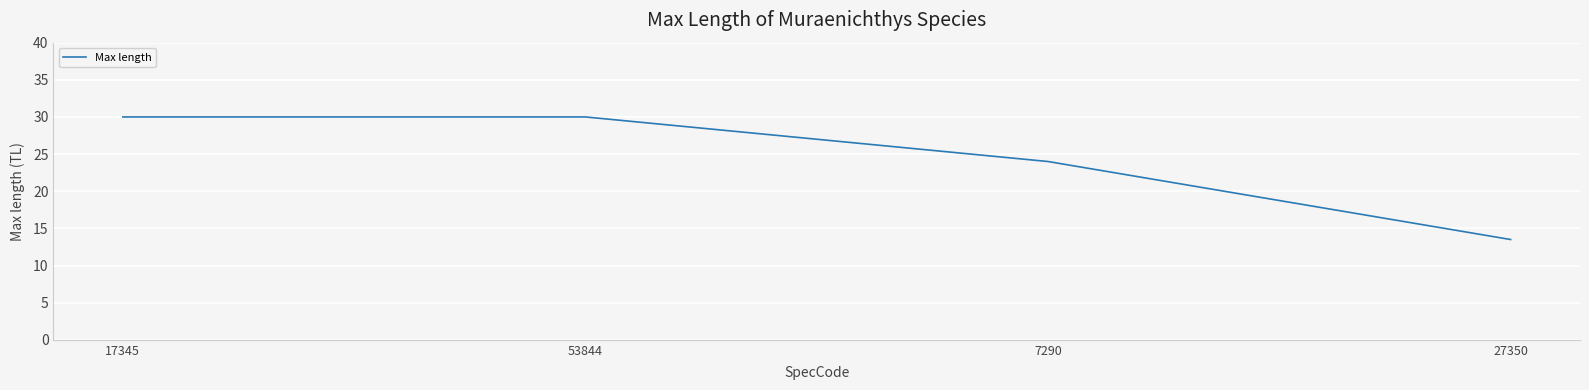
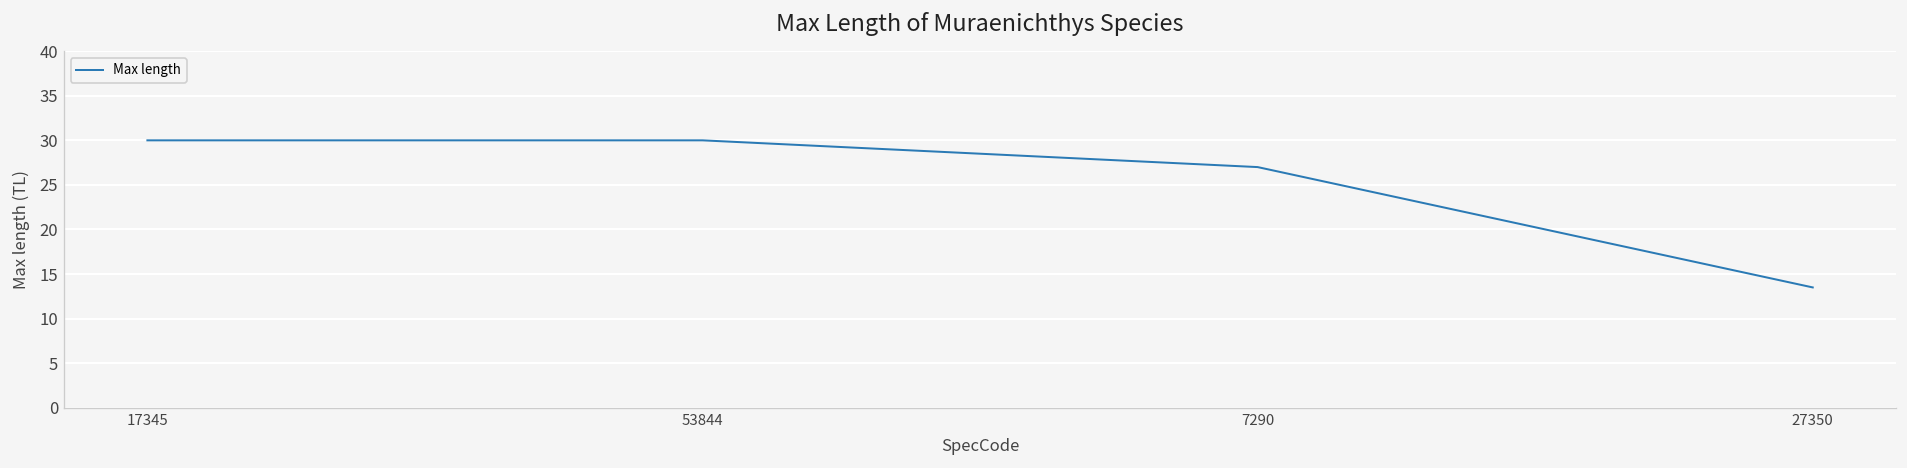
  {
    "17345": 30,
    "53844": 30,
-   "7290": 24,
+   "7290": 27,
    "27350": 14
  }
